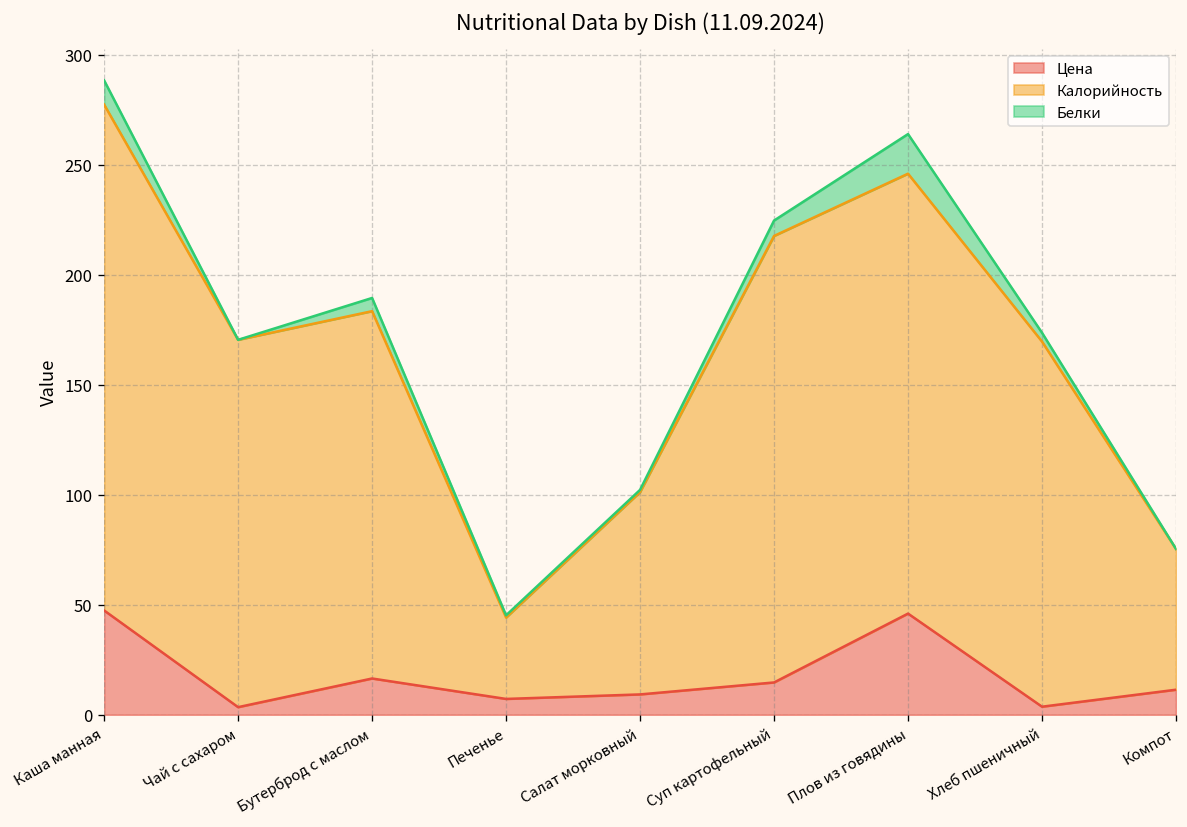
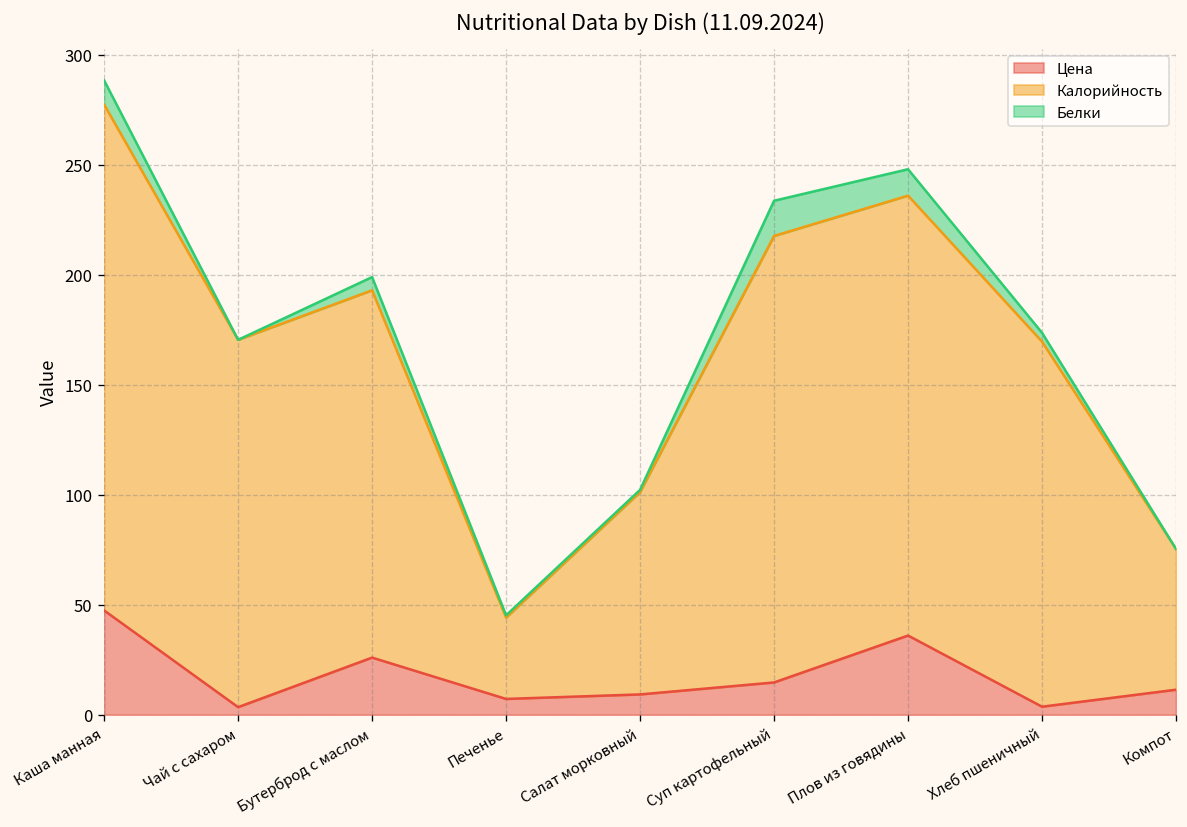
  {
    "Цена": {
      "Каша манная": 47,
      "Чай с сахаром": 3,
-     "Бутерброд с маслом": 17,
+     "Бутерброд с маслом": 26,
      "Печенье": 7,
      "Салат морковный": 9,
      "Суп картофельный": 15,
-     "Плов из говядины": 46,
+     "Плов из говядины": 36,
      "Хлеб пшеничный": 4,
      "Компот": 11
    },
    "Калорийность": {
      "Каша манная": 230,
      "Бутерброд с маслом": 167,
      "Суп картофельный": 203,
      "Плов из говядины": 200,
      "Хлеб пшеничный": 166
    },
    "Белки": {
      "Каша манная": 11,
      "Бутерброд с маслом": 6,
-     "Суп картофельный": 7,
-     "Плов из говядины": 18,
+     "Суп картофельный": 16,
+     "Плов из говядины": 12,
      "Хлеб пшеничный": 4
    }
  }
